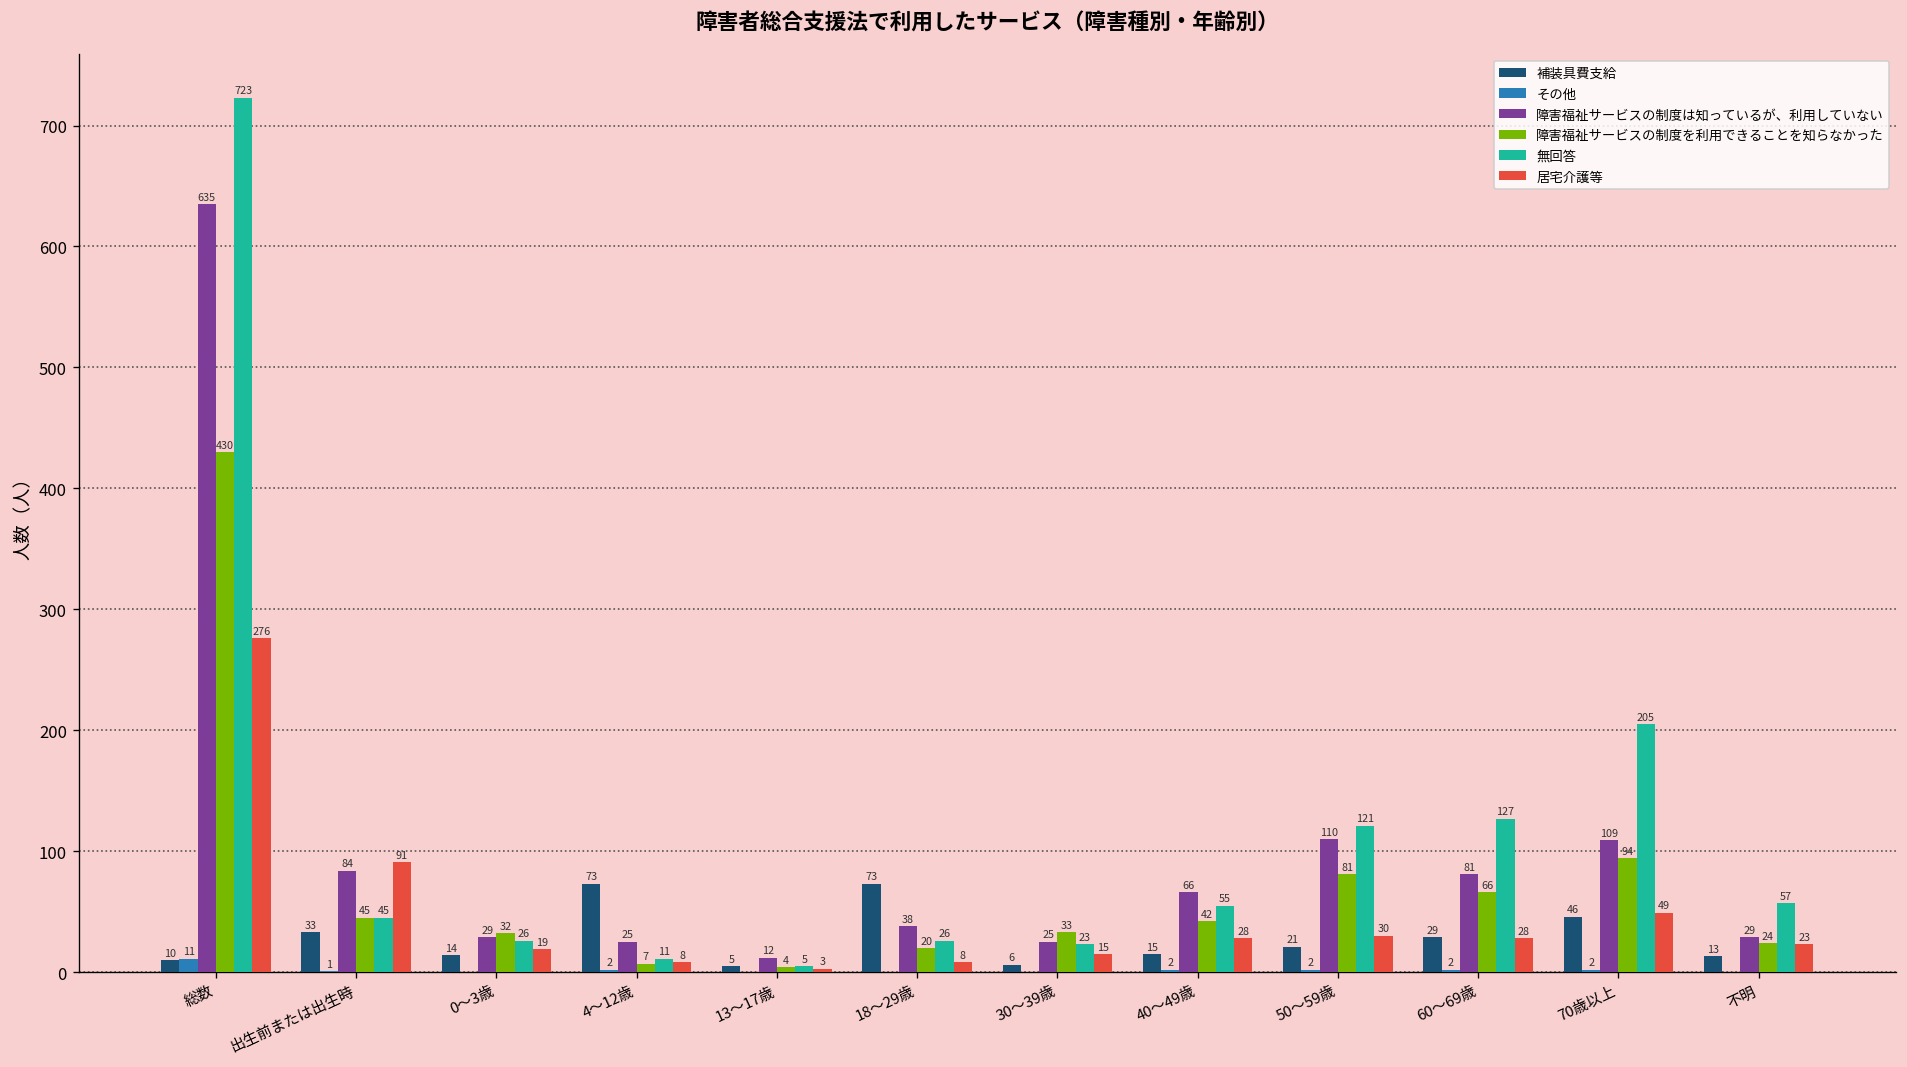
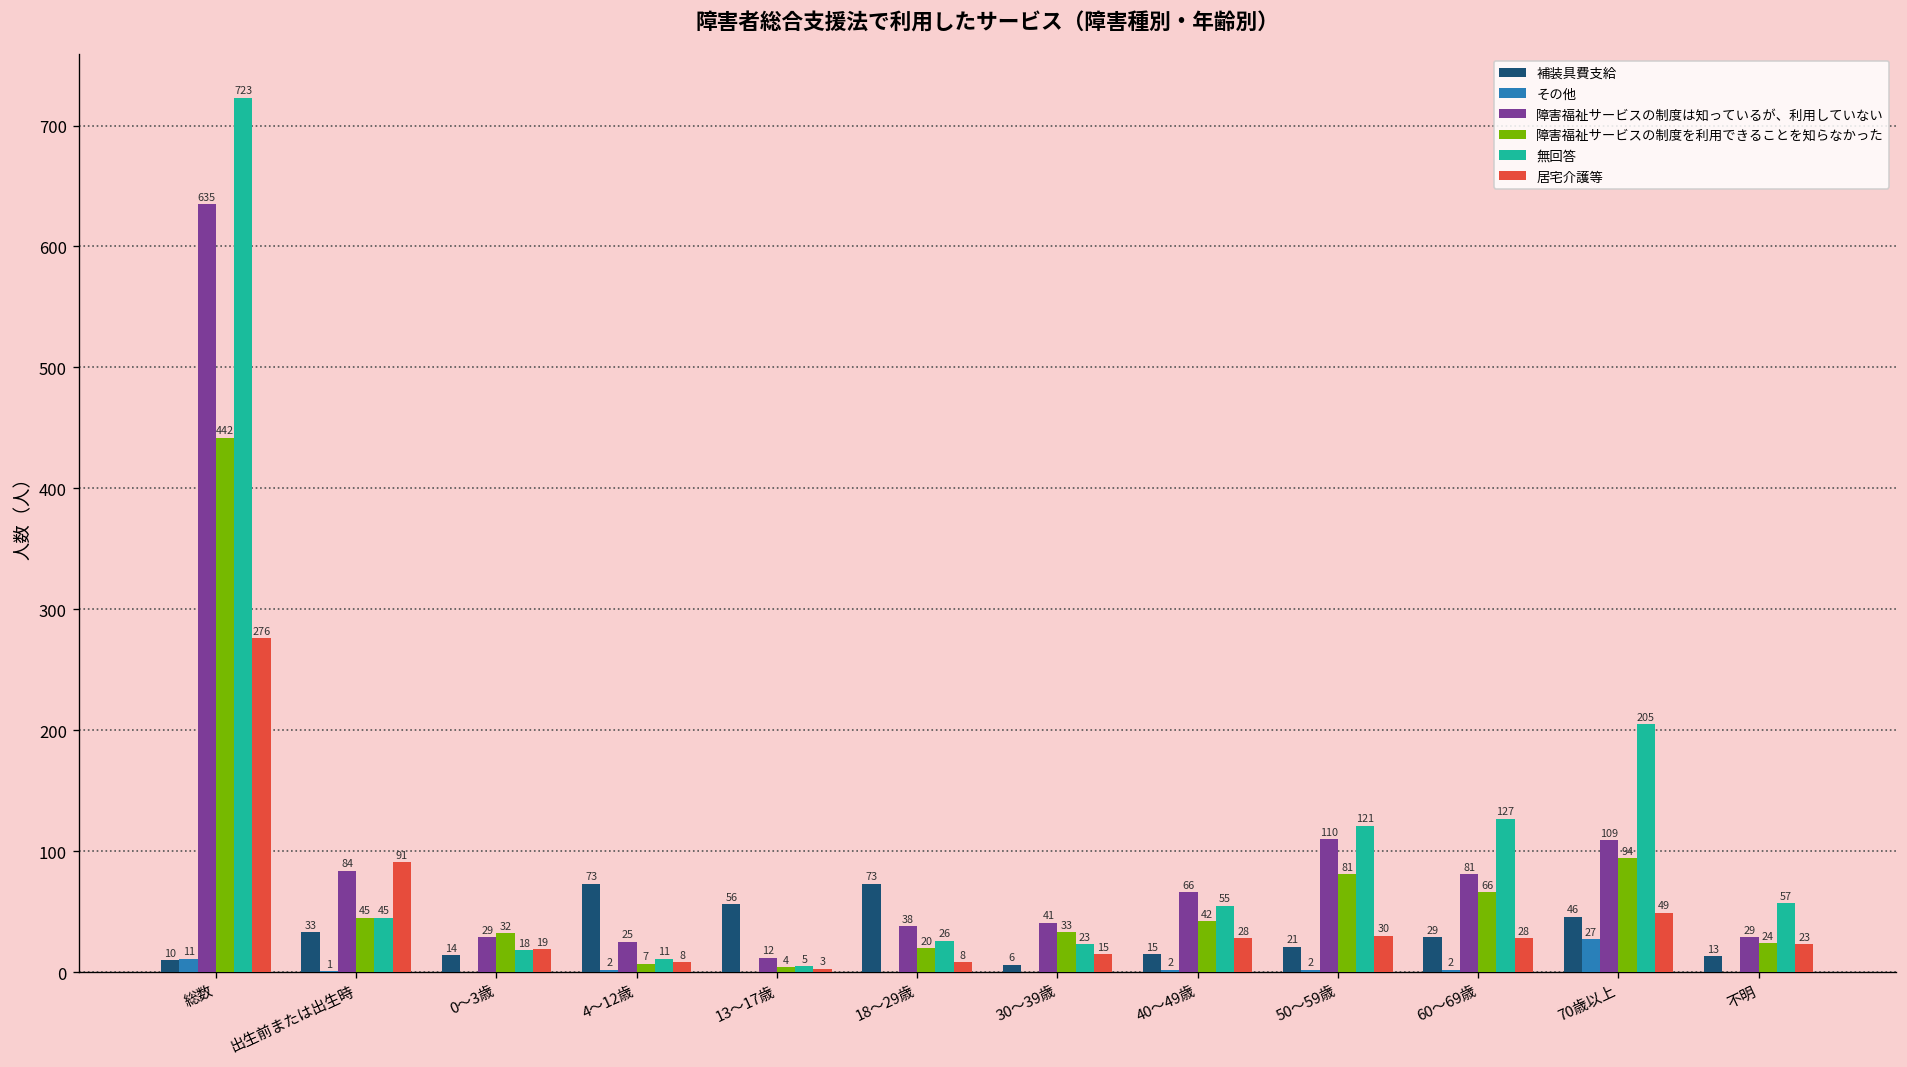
  {
    "補装具費支給": {
      "総数": 10,
      "出生前または出生時": 33,
      "0～3歳": 14,
      "4～12歳": 73,
-     "13～17歳": 5,
+     "13～17歳": 56,
      "18～29歳": 73,
      "30～39歳": 6,
      "40～49歳": 15,
      "50～59歳": 21,
      "60～69歳": 29,
      "70歳以上": 46,
      "不明": 13
    },
    "その他": {
      "総数": 11,
      "出生前または出生時": 1,
      "4～12歳": 2,
      "40～49歳": 2,
      "50～59歳": 2,
      "60～69歳": 2,
-     "70歳以上": 2
+     "70歳以上": 27
    },
    "障害福祉サービスの制度は知っているが、利用していない": {
      "総数": 635,
      "出生前または出生時": 84,
      "0～3歳": 29,
      "4～12歳": 25,
      "13～17歳": 12,
      "18～29歳": 38,
-     "30～39歳": 25,
+     "30～39歳": 41,
      "40～49歳": 66,
      "50～59歳": 110,
      "60～69歳": 81,
      "70歳以上": 109,
      "不明": 29
    },
    "障害福祉サービスの制度を利用できることを知らなかった": {
-     "総数": 430,
+     "総数": 442,
      "出生前または出生時": 45,
      "0～3歳": 32,
      "4～12歳": 7,
      "13～17歳": 4,
      "18～29歳": 20,
      "30～39歳": 33,
      "40～49歳": 42,
      "50～59歳": 81,
      "60～69歳": 66,
      "70歳以上": 94,
      "不明": 24
    },
    "無回答": {
      "総数": 723,
      "出生前または出生時": 45,
-     "0～3歳": 26,
+     "0～3歳": 18,
      "4～12歳": 11,
      "13～17歳": 5,
      "18～29歳": 26,
      "30～39歳": 23,
      "40～49歳": 55,
      "50～59歳": 121,
      "60～69歳": 127,
      "70歳以上": 205,
      "不明": 57
    },
    "居宅介護等": {
      "総数": 276,
      "出生前または出生時": 91,
      "0～3歳": 19,
      "4～12歳": 8,
      "13～17歳": 3,
      "18～29歳": 8,
      "30～39歳": 15,
      "40～49歳": 28,
      "50～59歳": 30,
      "60～69歳": 28,
      "70歳以上": 49,
      "不明": 23
    }
  }
